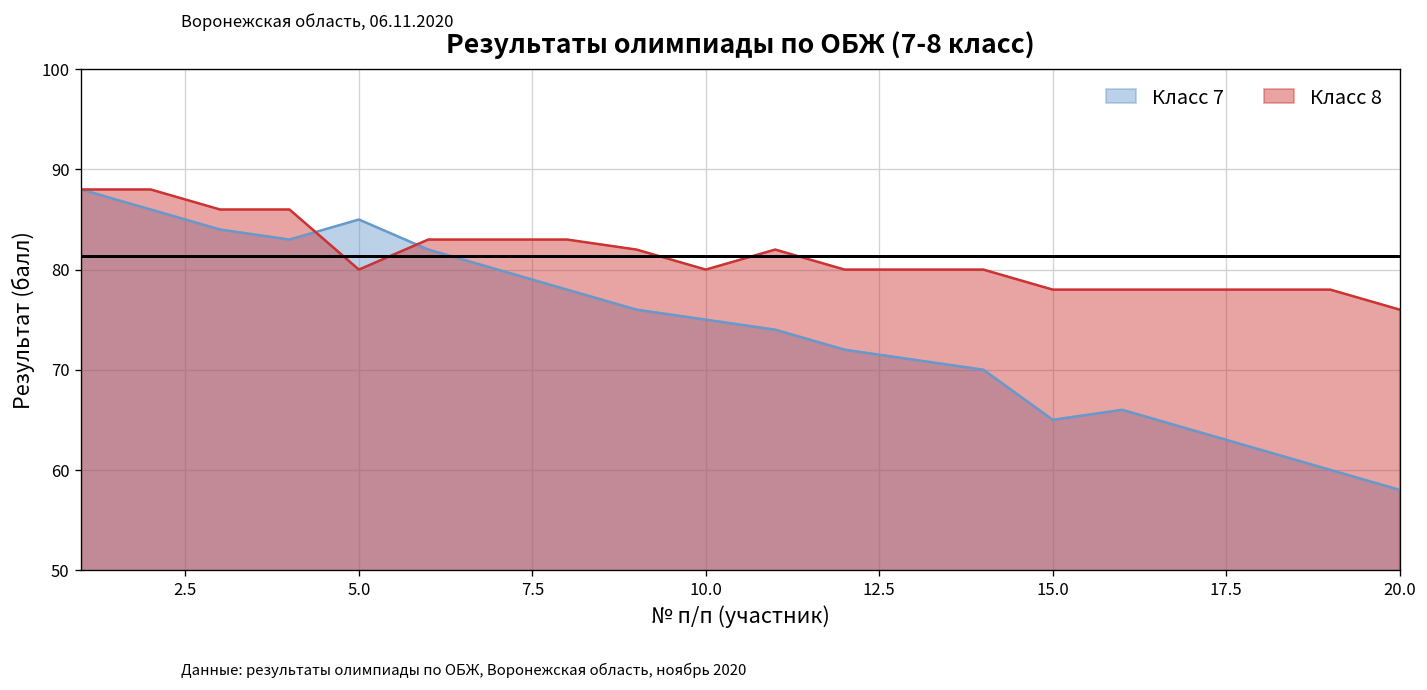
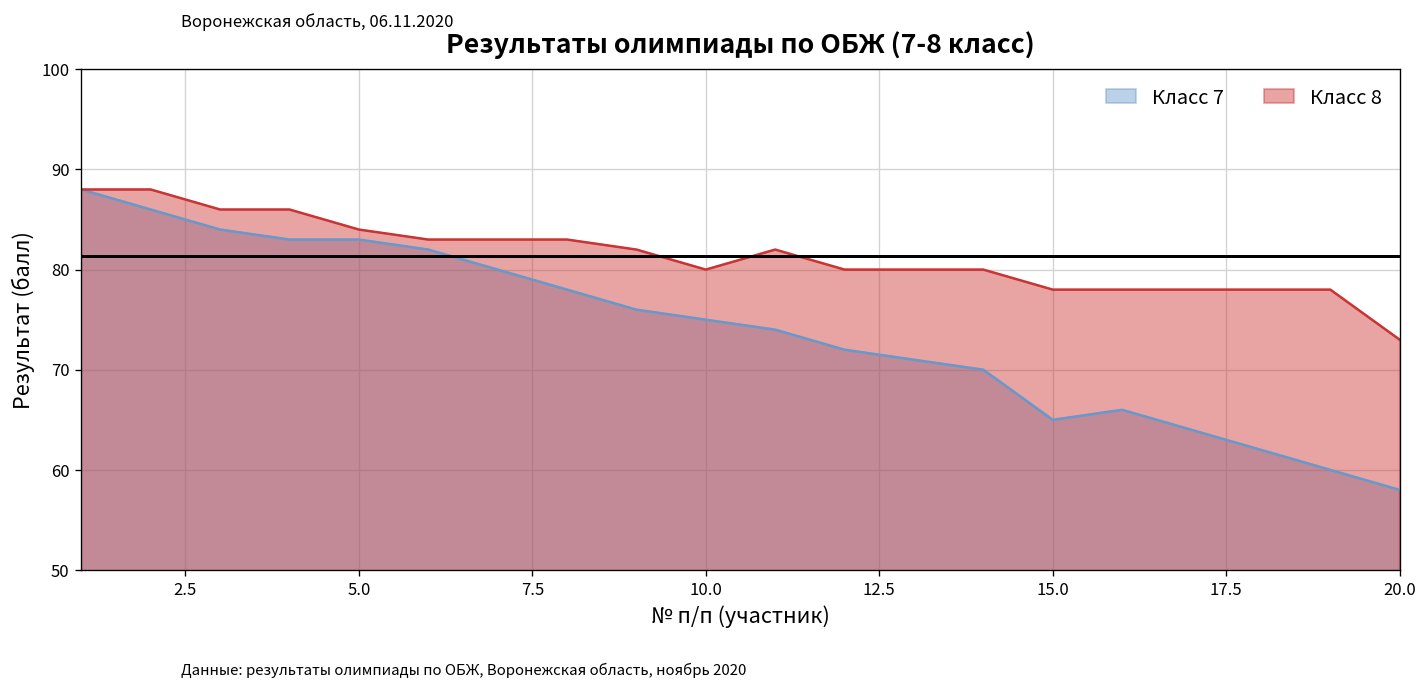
  {
    "Класс 7": {
-     "5.0": 85,
+     "5.0": 83,
      "10.0": 75,
      "15.0": 65,
      "20.0": 58
    },
    "Класс 8": {
-     "5.0": 80,
+     "5.0": 84,
      "10.0": 80,
      "15.0": 78,
-     "20.0": 76
+     "20.0": 73
    }
  }
